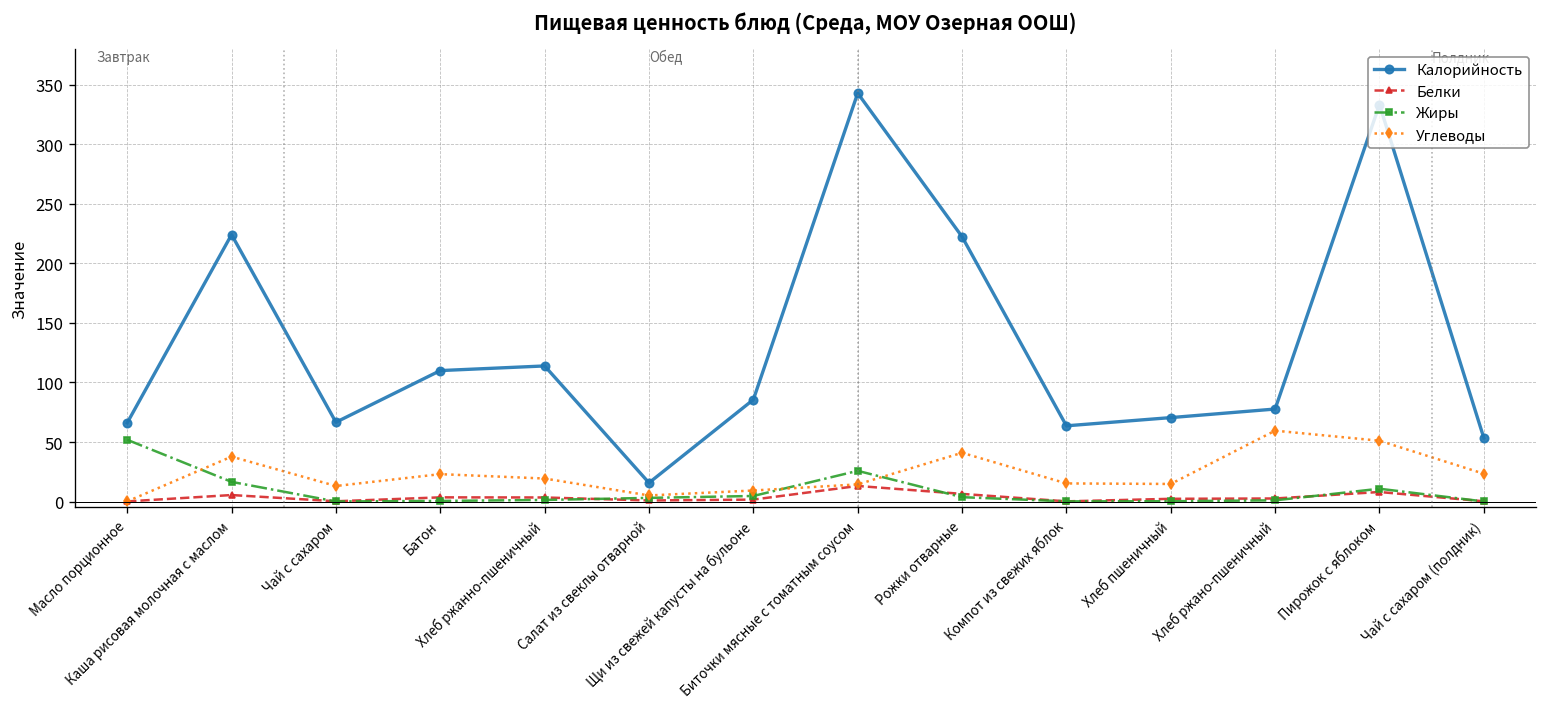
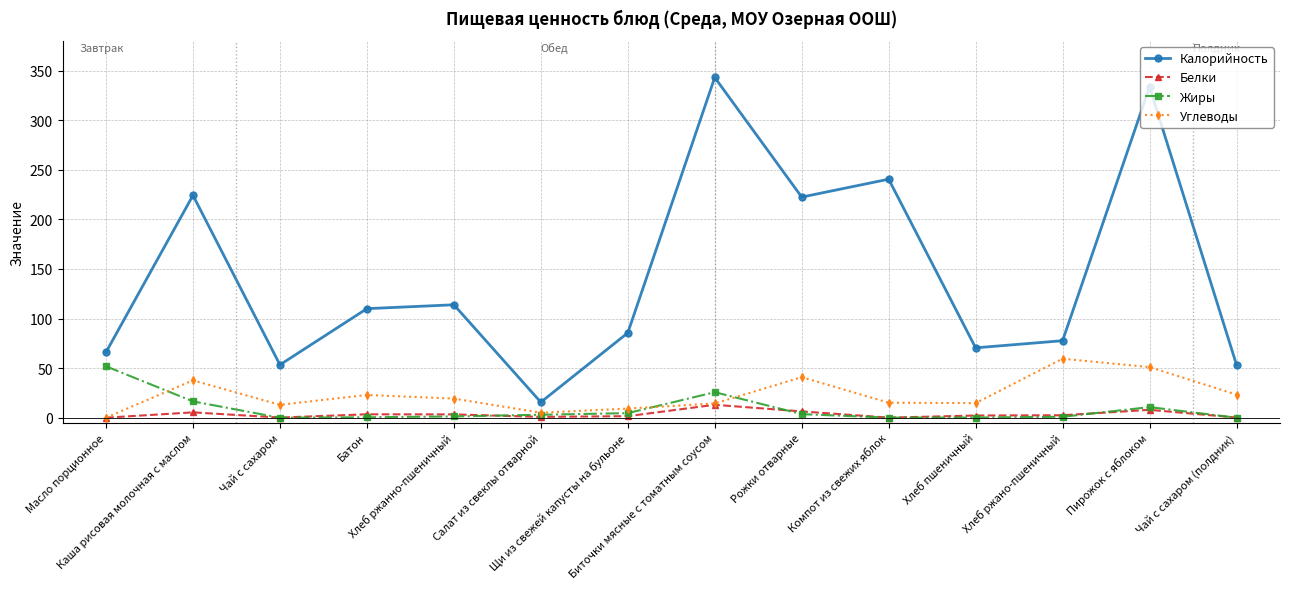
  {
    "Калорийность": {
      "Масло порционное": 70,
      "Каша рисовая молочная с маслом": 220,
-     "Чай с сахаром": 70,
+     "Чай с сахаром": 50,
      "Батон": 110,
      "Хлеб ржанно-пшеничный": 110,
      "Салат из свеклы отварной": 20,
      "Щи из свежей капусты на бульоне": 90,
      "Биточки мясные с томатным соусом": 340,
      "Рожки отварные": 220,
-     "Компот из свежих яблок": 60,
+     "Компот из свежих яблок": 240,
      "Хлеб пшеничный": 70,
      "Хлеб ржано-пшеничный": 80,
      "Чай с сахаром (полдник)": 50
    },
    "Белки": {
      "Каша рисовая молочная с маслом": 10,
      "Батон": 0,
      "Щи из свежей капусты на бульоне": 0,
      "Рожки отварные": 10,
      "Пирожок с яблоком": 10
    },
    "Жиры": {
      "Масло порционное": 50,
      "Каша рисовая молочная с маслом": 20,
      "Батон": 0,
      "Щи из свежей капусты на бульоне": 0,
      "Биточки мясные с томатным соусом": 30,
      "Рожки отварные": 0,
      "Пирожок с яблоком": 10
    },
    "Углеводы": {
      "Каша рисовая молочная с маслом": 40,
      "Чай с сахаром": 10,
      "Батон": 20,
      "Хлеб ржанно-пшеничный": 20,
      "Щи из свежей капусты на бульоне": 10,
      "Рожки отварные": 40,
      "Компот из свежих яблок": 20,
      "Хлеб пшеничный": 10,
      "Хлеб ржано-пшеничный": 60,
      "Пирожок с яблоком": 50,
      "Чай с сахаром (полдник)": 20
    }
  }
